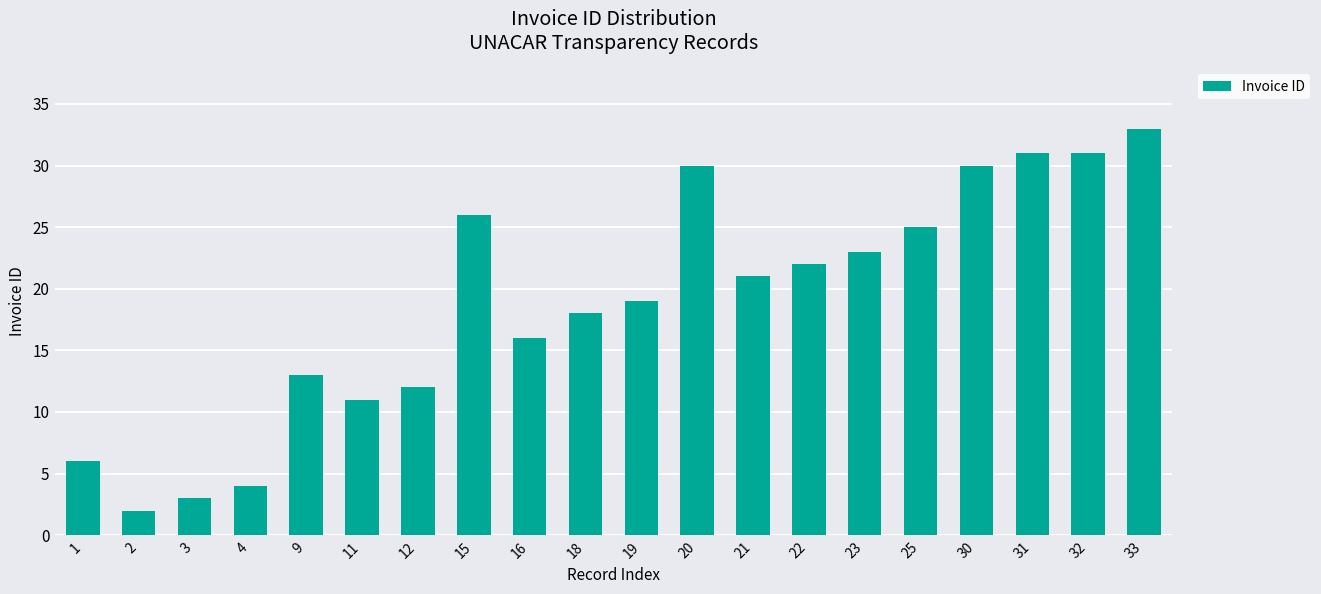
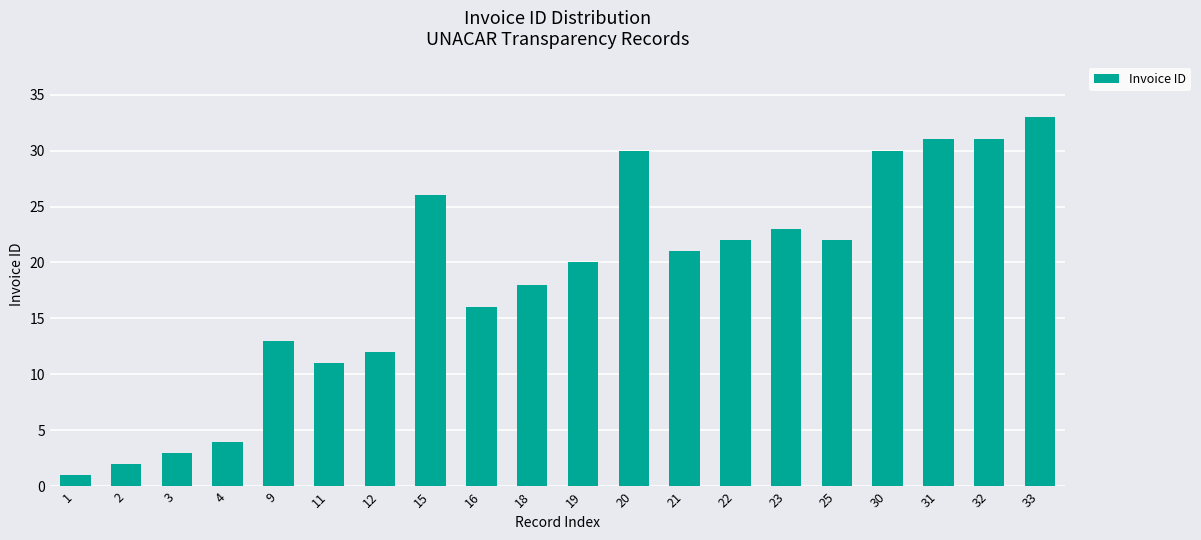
  {
-   "1": 6,
+   "1": 1,
    "2": 2,
    "3": 3,
    "4": 4,
    "9": 13,
    "11": 11,
    "12": 12,
    "15": 26,
    "16": 16,
    "18": 18,
-   "19": 19,
+   "19": 20,
    "20": 30,
    "21": 21,
    "22": 22,
    "23": 23,
-   "25": 25,
+   "25": 22,
    "30": 30,
    "31": 31,
    "32": 31,
    "33": 33
  }
